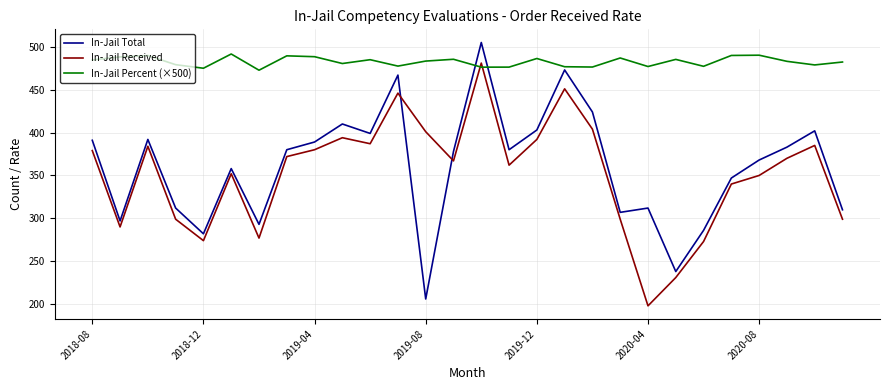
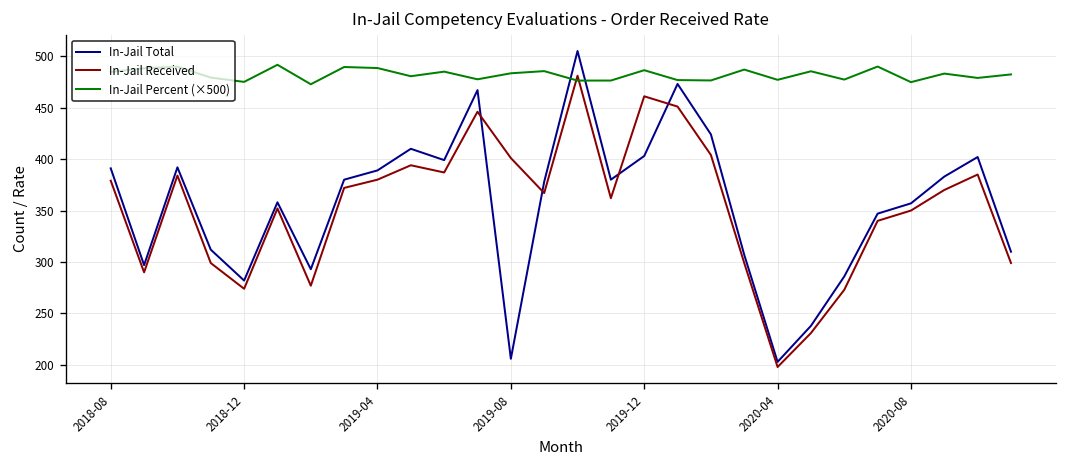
  {
    "In-Jail Total": {
      "2018-08": 390,
      "2018-12": 280,
      "2019-04": 390,
      "2019-08": 210,
      "2019-12": 400,
-     "2020-04": 310,
-     "2020-08": 370
+     "2020-04": 200,
+     "2020-08": 360
    },
    "In-Jail Received": {
      "2018-08": 380,
      "2018-12": 270,
      "2019-04": 380,
      "2019-08": 400,
-     "2019-12": 390,
+     "2019-12": 460,
      "2020-04": 200,
      "2020-08": 350
    },
    "In-Jail Percent (×500)": {
      "2018-12": 480,
      "2019-04": 490,
      "2019-08": 480,
      "2019-12": 490,
      "2020-04": 480,
-     "2020-08": 490
+     "2020-08": 470
    }
  }
